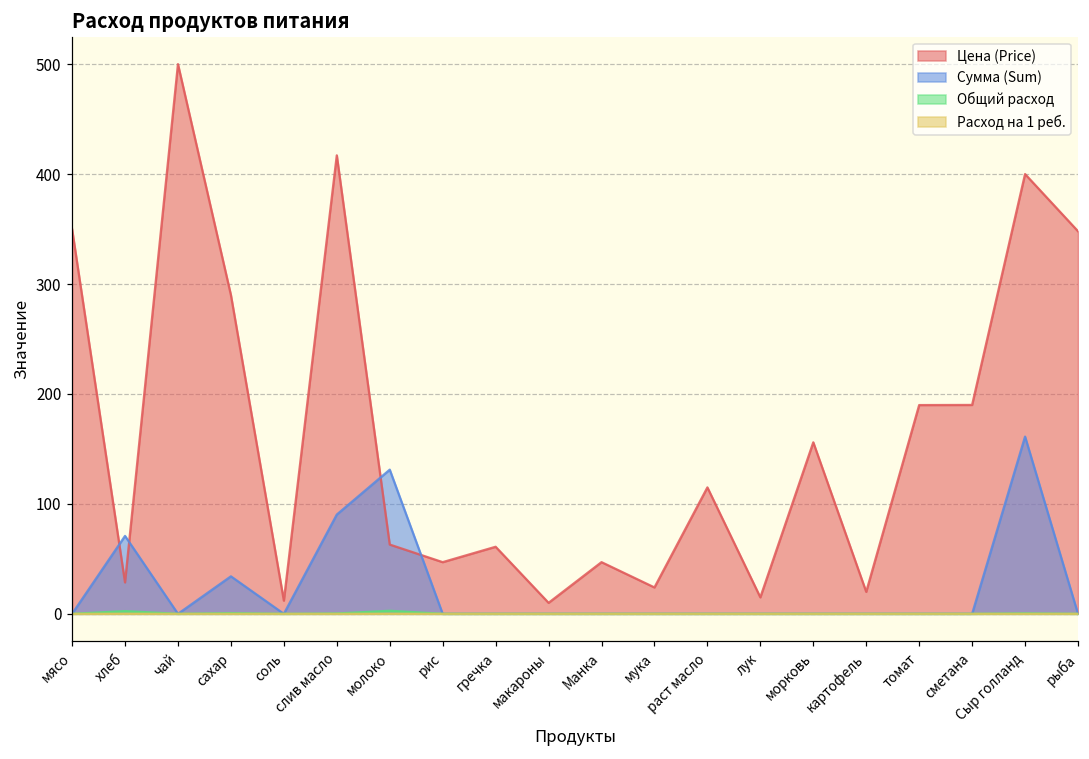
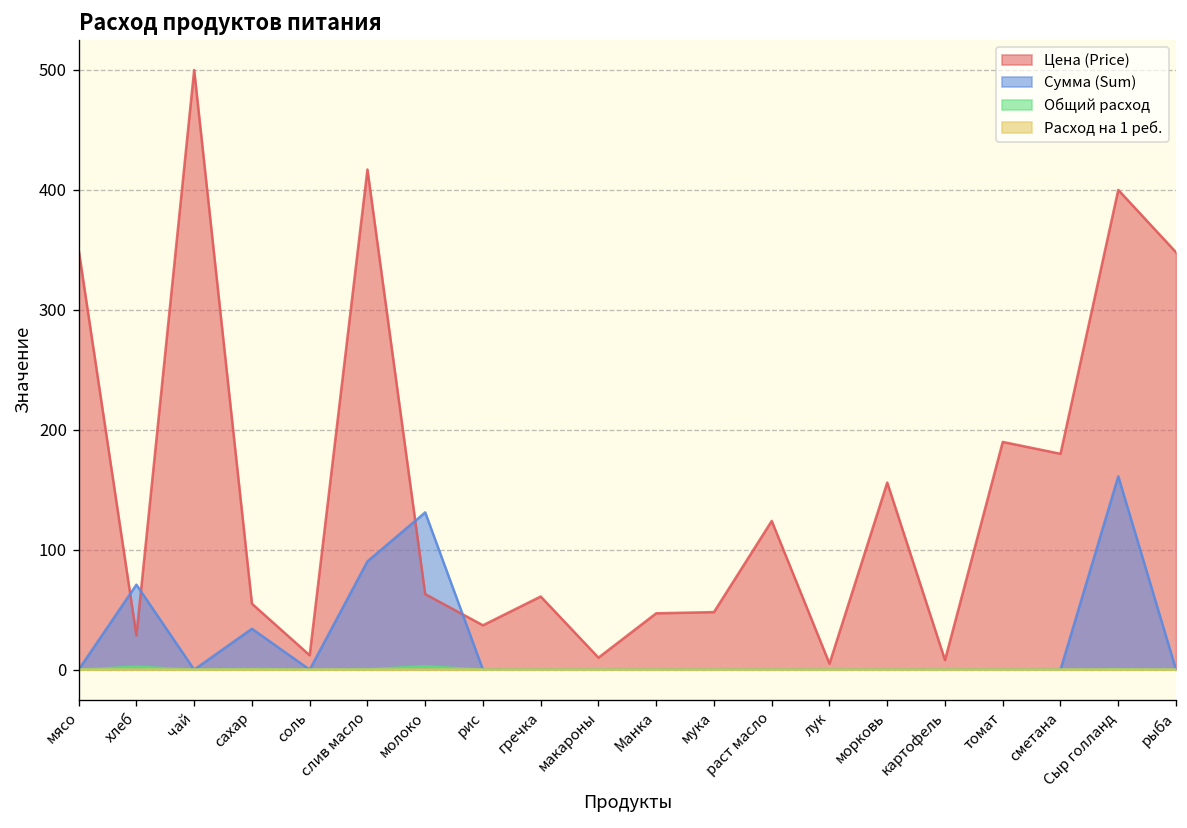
  {
    "Цена (Price)": {
      "мясо": 350,
      "хлеб": 30,
      "чай": 500,
-     "сахар": 290,
+     "сахар": 60,
      "соль": 10,
      "слив масло": 420,
      "молоко": 60,
-     "рис": 50,
+     "рис": 40,
      "гречка": 60,
      "макароны": 10,
      "Манка": 50,
-     "мука": 20,
-     "раст масло": 115,
-     "лук": 20,
+     "мука": 50,
+     "раст масло": 124,
+     "лук": 10,
      "морковь": 160,
-     "картофель": 20,
+     "картофель": 10,
      "томат": 190,
-     "сметана": 190,
+     "сметана": 180,
      "Сыр голланд": 400,
      "рыба": 350
    },
    "Сумма (Sum)": {
      "хлеб": 70,
      "сахар": 30,
      "слив масло": 90,
      "молоко": 130,
      "Сыр голланд": 160
    },
    "Общий расход": {
      "молоко": 0
    },
    "Расход на 1 реб.": {
      "молоко": 0
    }
  }
